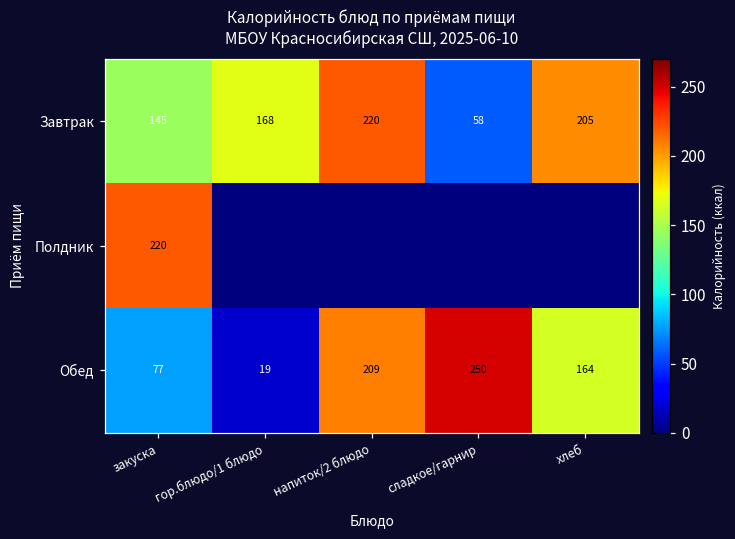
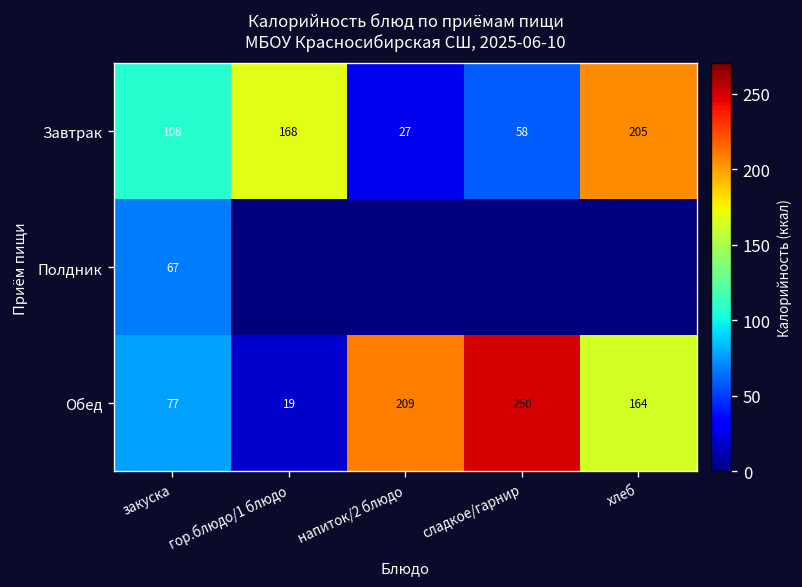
  {
    "Завтрак": {
-     "закуска": 145,
+     "закуска": 108,
      "гор.блюдо/1 блюдо": 168,
-     "напиток/2 блюдо": 220,
+     "напиток/2 блюдо": 27,
      "сладкое/гарнир": 58,
      "хлеб": 205
    },
    "Полдник": {
-     "закуска": 220
+     "закуска": 67
    },
    "Обед": {
      "закуска": 77,
      "гор.блюдо/1 блюдо": 19,
      "напиток/2 блюдо": 209,
      "сладкое/гарнир": 250,
      "хлеб": 164
    }
  }
